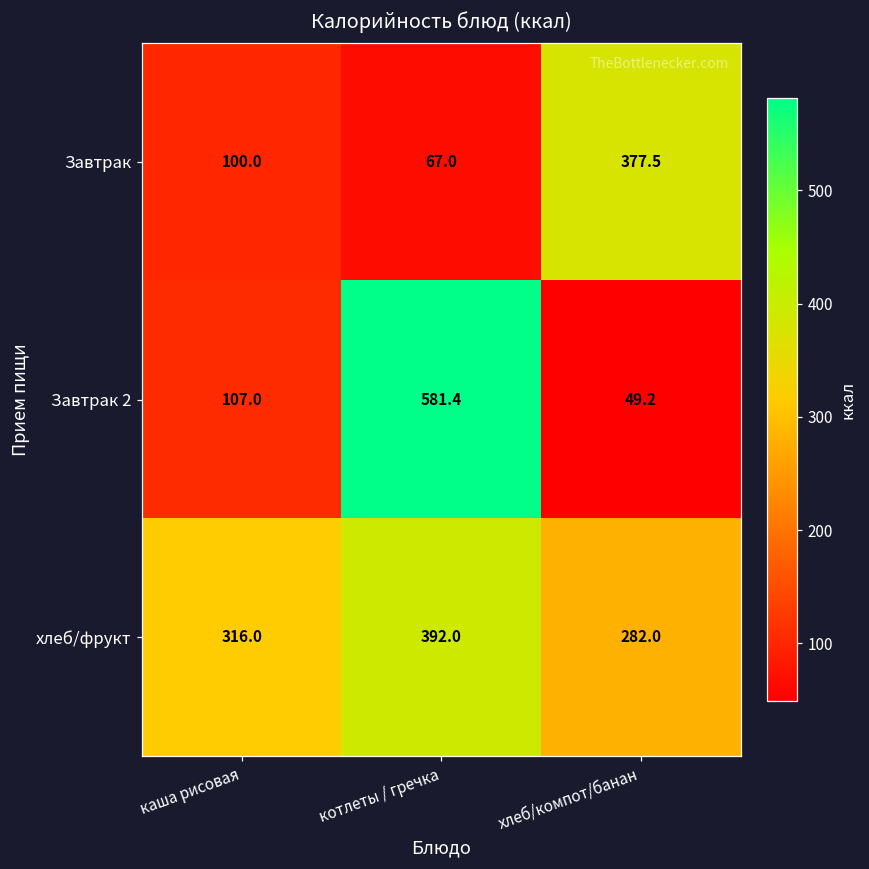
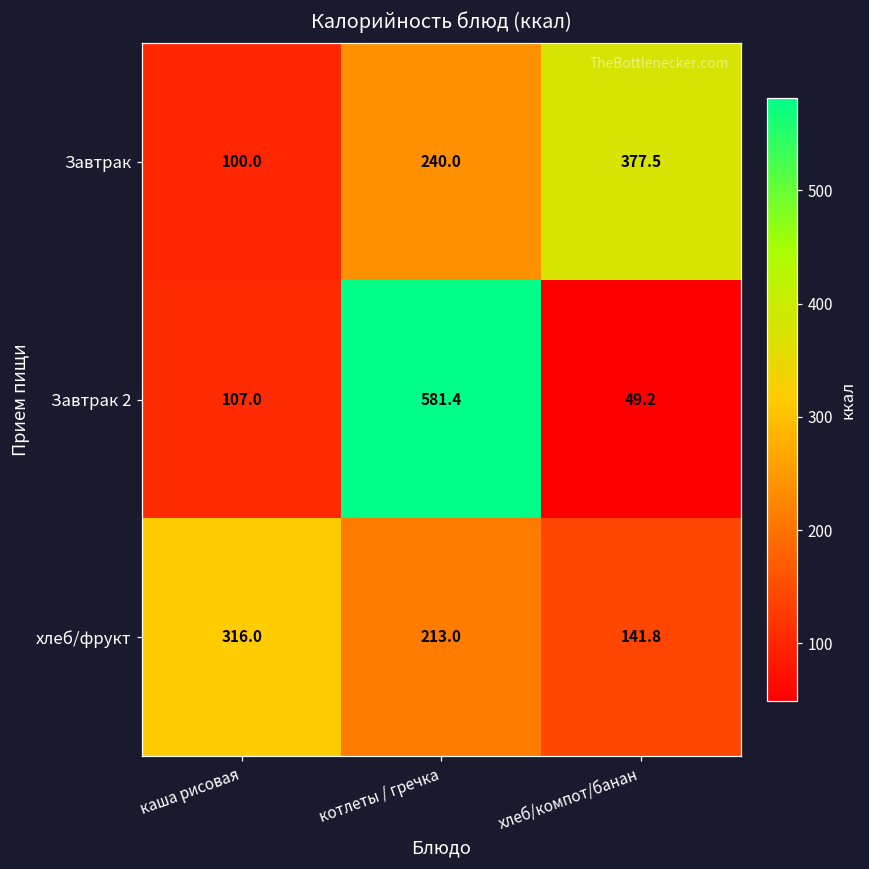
  {
    "Завтрак": {
      "каша рисовая": 100.0,
-     "котлеты / гречка": 67.0
+     "котлеты / гречка": 240.0
    },
    "Завтрак 2": {
      "каша рисовая": 107.0,
      "котлеты / гречка": 581.4,
      "хлеб/компот/банан": 49.2
    },
    "хлеб/фрукт": {
      "каша рисовая": 316.0,
-     "котлеты / гречка": 392.0,
-     "хлеб/компот/банан": 282.0
+     "котлеты / гречка": 213.0,
+     "хлеб/компот/банан": 141.8
    }
  }
